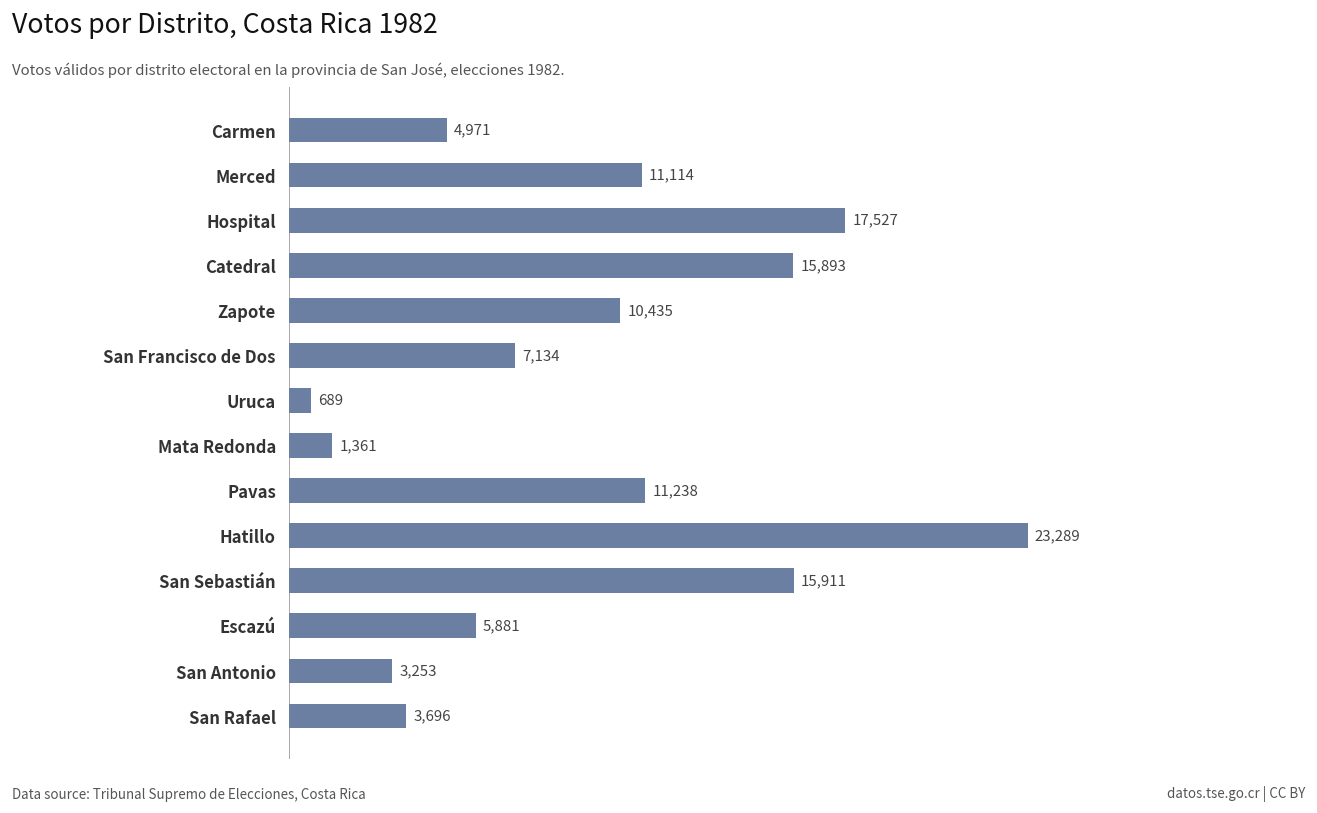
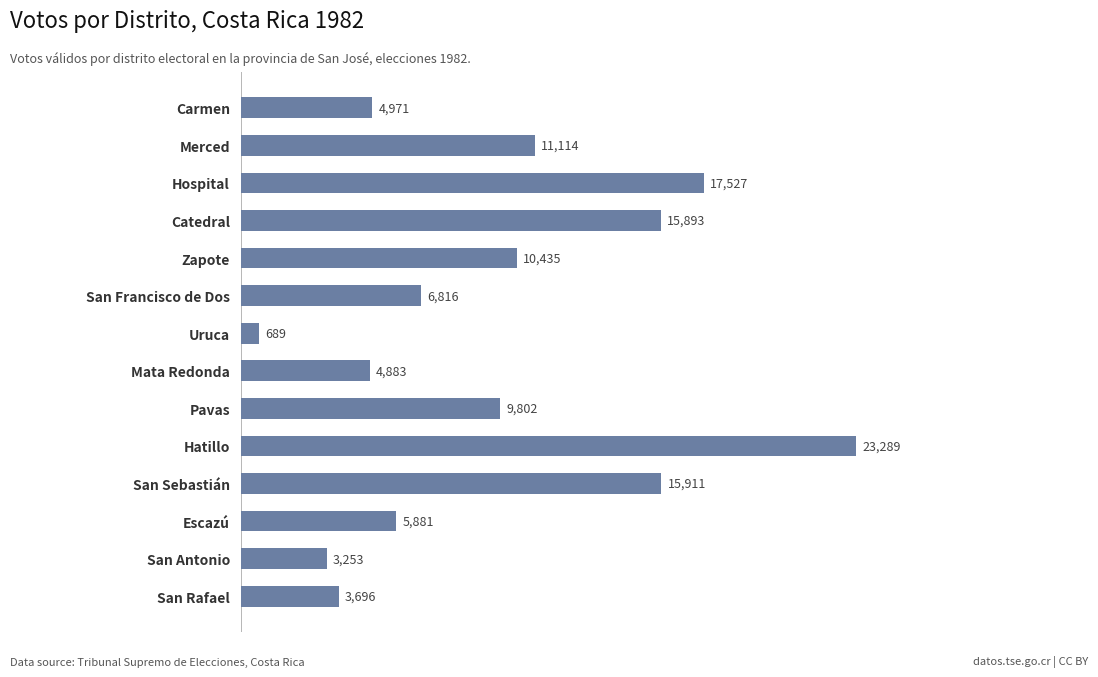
  {
    "Carmen": "4,971",
    "Merced": "11,114",
    "Hospital": "17,527",
    "Catedral": "15,893",
    "Zapote": "10,435",
-   "San Francisco de Dos": "7,134",
+   "San Francisco de Dos": "6,816",
    "Uruca": "689",
-   "Mata Redonda": "1,361",
-   "Pavas": "11,238",
+   "Mata Redonda": "4,883",
+   "Pavas": "9,802",
    "Hatillo": "23,289",
    "San Sebastián": "15,911",
    "Escazú": "5,881",
    "San Antonio": "3,253",
    "San Rafael": "3,696"
  }
